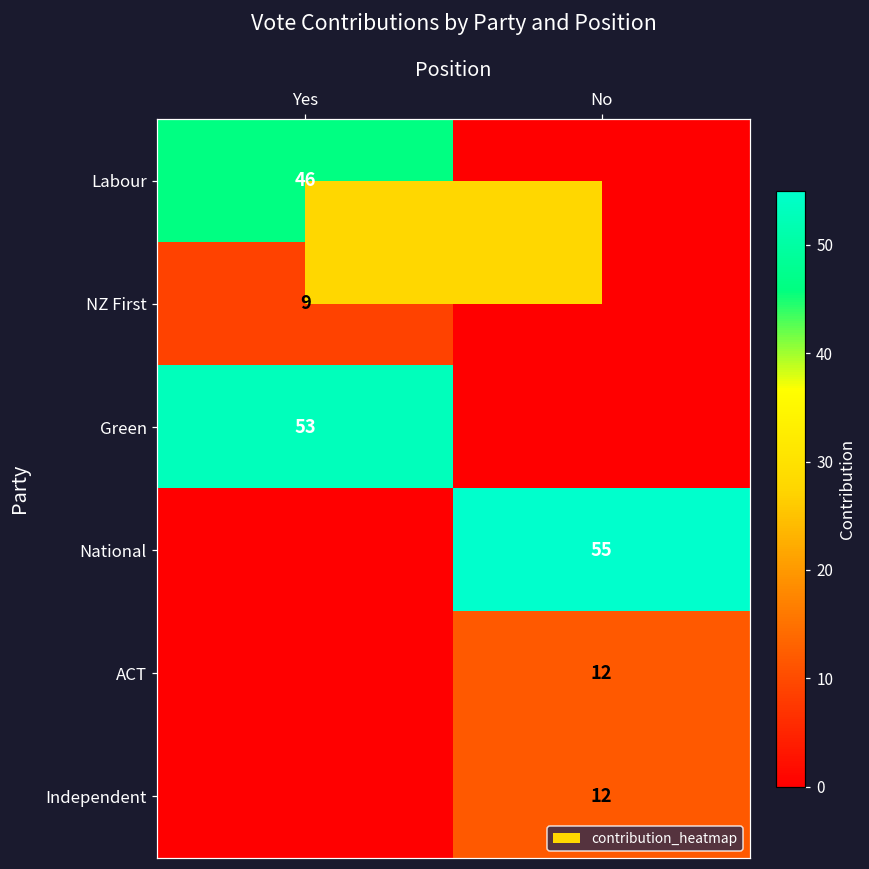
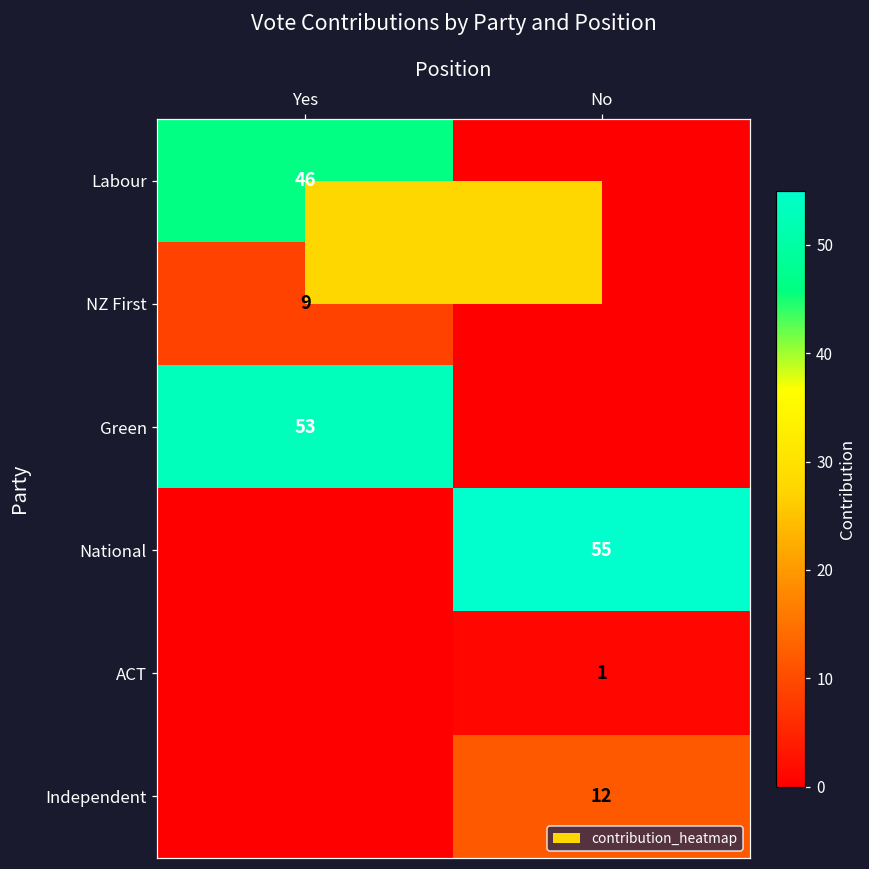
  {
    "Green": {
      "Yes": 53
    },
    "National": {
      "No": 55
    },
    "ACT": {
-     "No": 12
+     "No": 1
    },
    "Independent": {
      "No": 12
    }
  }
